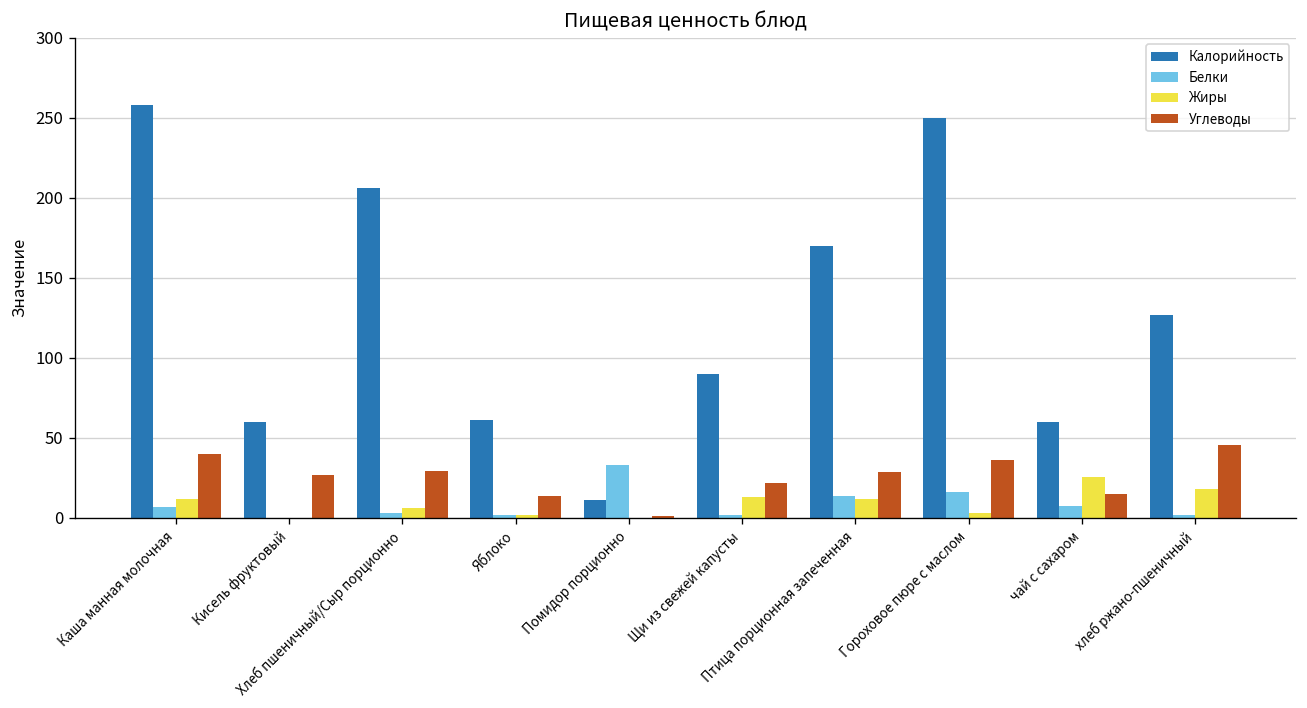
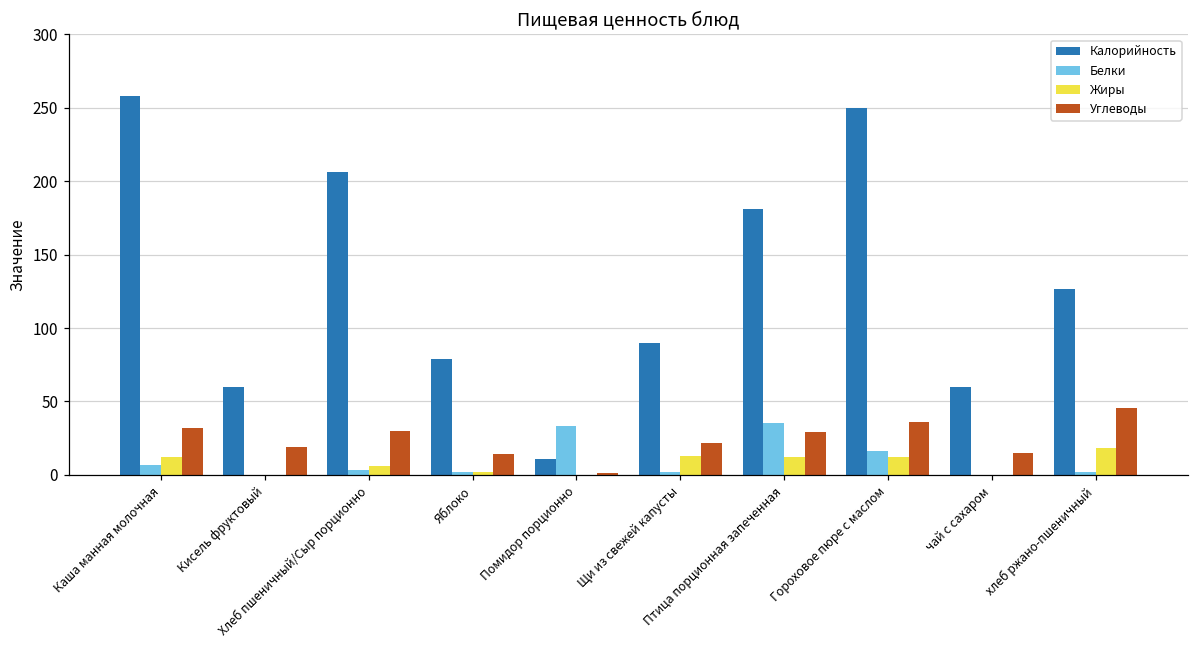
  {
    "Калорийность": {
      "Каша манная молочная": 258,
      "Кисель фруктовый": 60,
      "Хлеб пшеничный/Сыр порционно": 206,
-     "Яблоко": 61,
+     "Яблоко": 79,
      "Помидор порционно": 11,
      "Щи из свежей капусты": 90,
-     "Птица порционная запеченная": 170,
+     "Птица порционная запеченная": 181,
      "Гороховое пюре с маслом": 250,
      "чай с сахаром": 60,
      "хлеб ржано-пшеничный": 127
    },
    "Белки": {
      "Каша манная молочная": 7,
      "Кисель фруктовый": 0,
      "Хлеб пшеничный/Сыр порционно": 3,
      "Яблоко": 2,
      "Помидор порционно": 33,
      "Щи из свежей капусты": 2,
-     "Птица порционная запеченная": 14,
+     "Птица порционная запеченная": 35,
      "Гороховое пюре с маслом": 16,
-     "чай с сахаром": 8
+     "чай с сахаром": 0
    },
    "Жиры": {
      "Каша манная молочная": 12,
      "Кисель фруктовый": 0,
      "Хлеб пшеничный/Сыр порционно": 6,
      "Яблоко": 2,
      "Помидор порционно": 0,
      "Щи из свежей капусты": 13,
      "Птица порционная запеченная": 12,
-     "Гороховое пюре с маслом": 3,
-     "чай с сахаром": 26,
+     "Гороховое пюре с маслом": 12,
+     "чай с сахаром": 0,
      "хлеб ржано-пшеничный": 18
    },
    "Углеводы": {
-     "Каша манная молочная": 40,
-     "Кисель фруктовый": 27,
+     "Каша манная молочная": 32,
+     "Кисель фруктовый": 19,
      "Хлеб пшеничный/Сыр порционно": 30,
      "Яблоко": 14,
      "Щи из свежей капусты": 22,
      "Птица порционная запеченная": 29,
      "Гороховое пюре с маслом": 36,
      "чай с сахаром": 15,
      "хлеб ржано-пшеничный": 46
    }
  }
